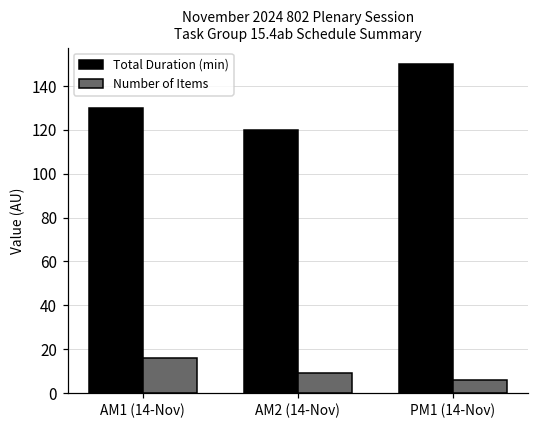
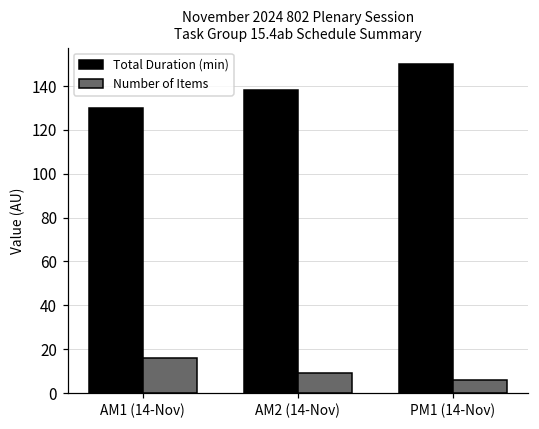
  {
    "Total Duration (min)": {
      "AM1 (14-Nov)": 130,
-     "AM2 (14-Nov)": 120,
+     "AM2 (14-Nov)": 138,
      "PM1 (14-Nov)": 150
    },
    "Number of Items": {
      "AM1 (14-Nov)": 16,
      "AM2 (14-Nov)": 9,
      "PM1 (14-Nov)": 6
    }
  }
